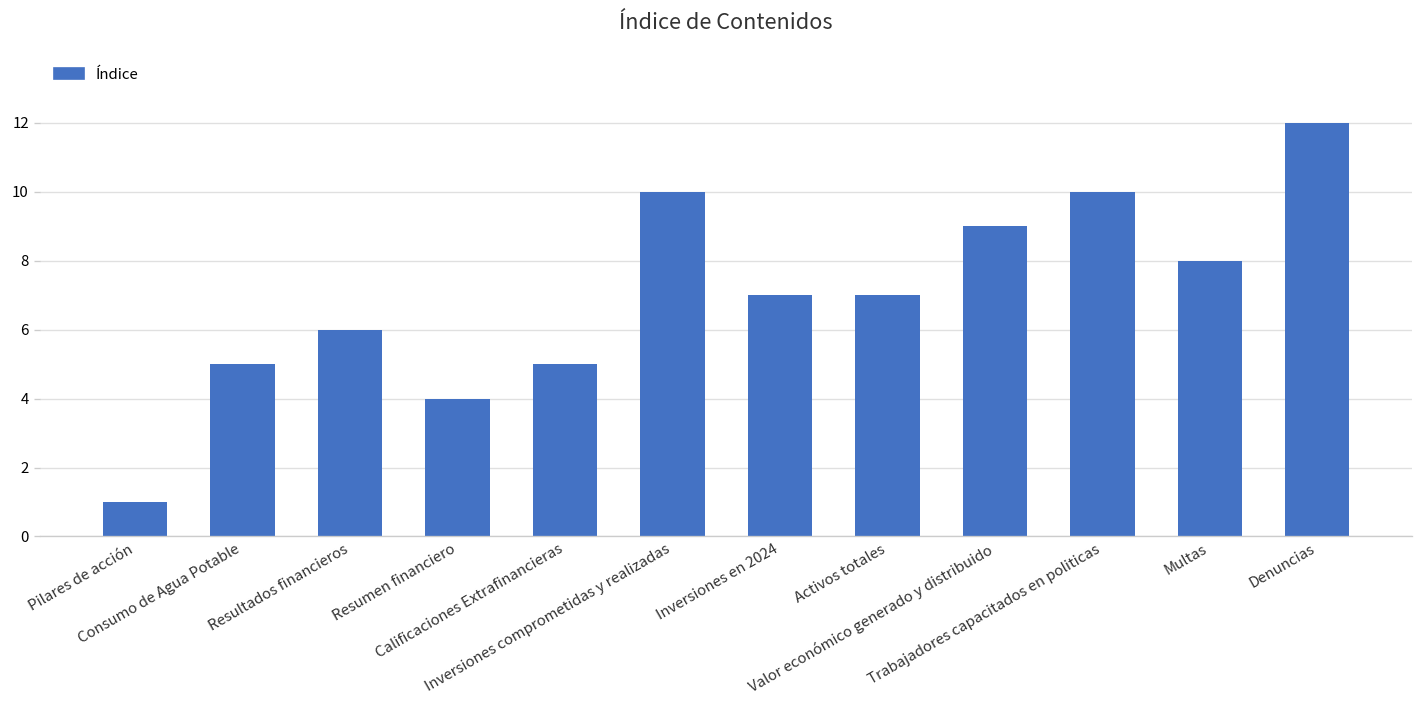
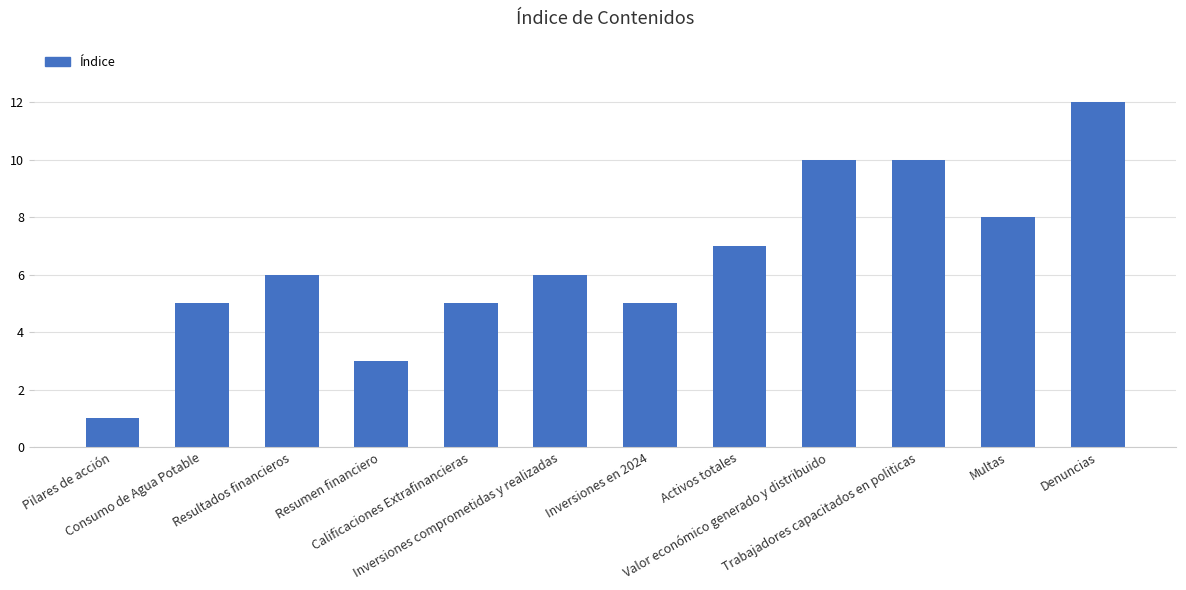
  {
    "Pilares de acción": 1,
    "Consumo de Agua Potable": 5,
    "Resultados financieros": 6,
-   "Resumen financiero": 4,
+   "Resumen financiero": 3,
    "Calificaciones Extrafinancieras": 5,
-   "Inversiones comprometidas y realizadas": 10,
-   "Inversiones en 2024": 7,
+   "Inversiones comprometidas y realizadas": 6,
+   "Inversiones en 2024": 5,
    "Activos totales": 7,
-   "Valor económico generado y distribuido": 9,
+   "Valor económico generado y distribuido": 10,
    "Trabajadores capacitados en politicas": 10,
    "Multas": 8,
    "Denuncias": 12
  }
